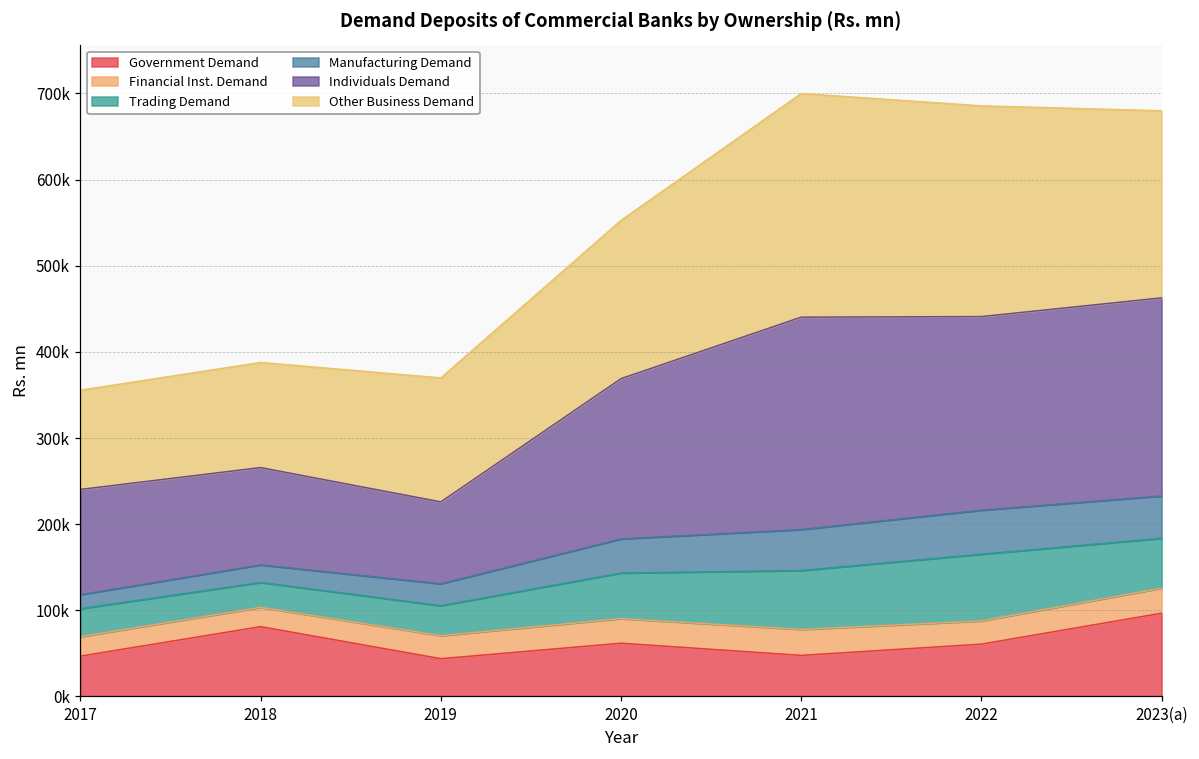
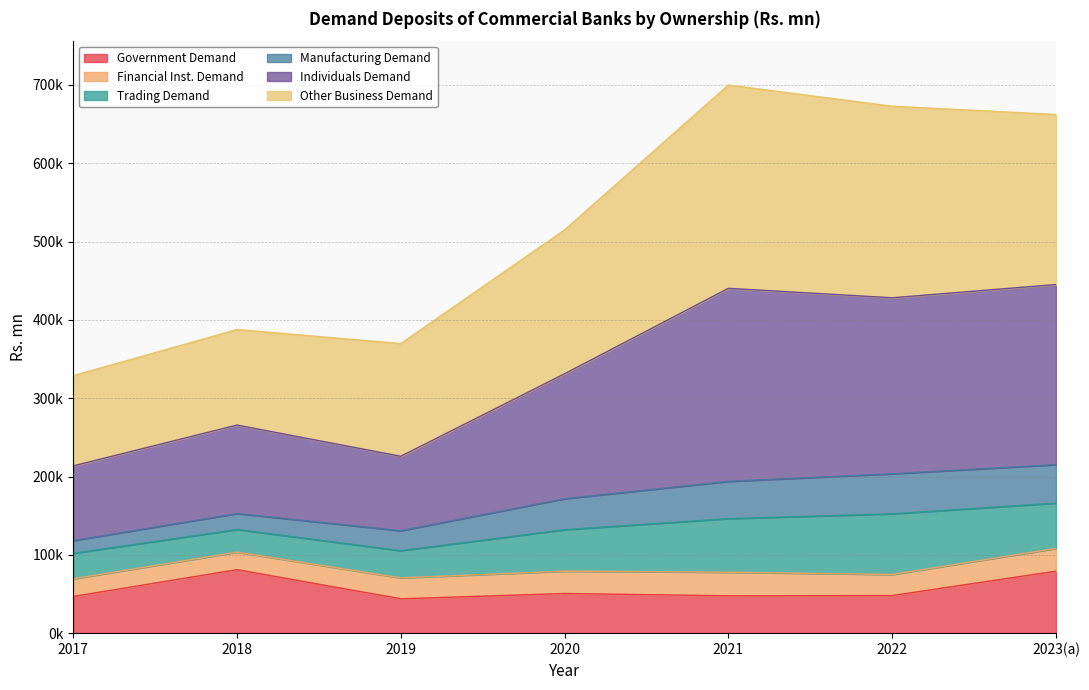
  {
    "Government Demand": {
      "2017": 50000,
      "2018": 80000,
      "2019": 40000,
-     "2020": 60000,
+     "2020": 50000,
      "2021": 50000,
-     "2022": 60000,
-     "2023(a)": 100000
+     "2022": 50000,
+     "2023(a)": 80000
    },
    "Individuals Demand": {
-     "2017": 120000,
+     "2017": 100000,
      "2018": 110000,
      "2019": 100000,
-     "2020": 190000,
+     "2020": 160000,
      "2021": 250000,
      "2022": 220000,
      "2023(a)": 230000
    }
  }
